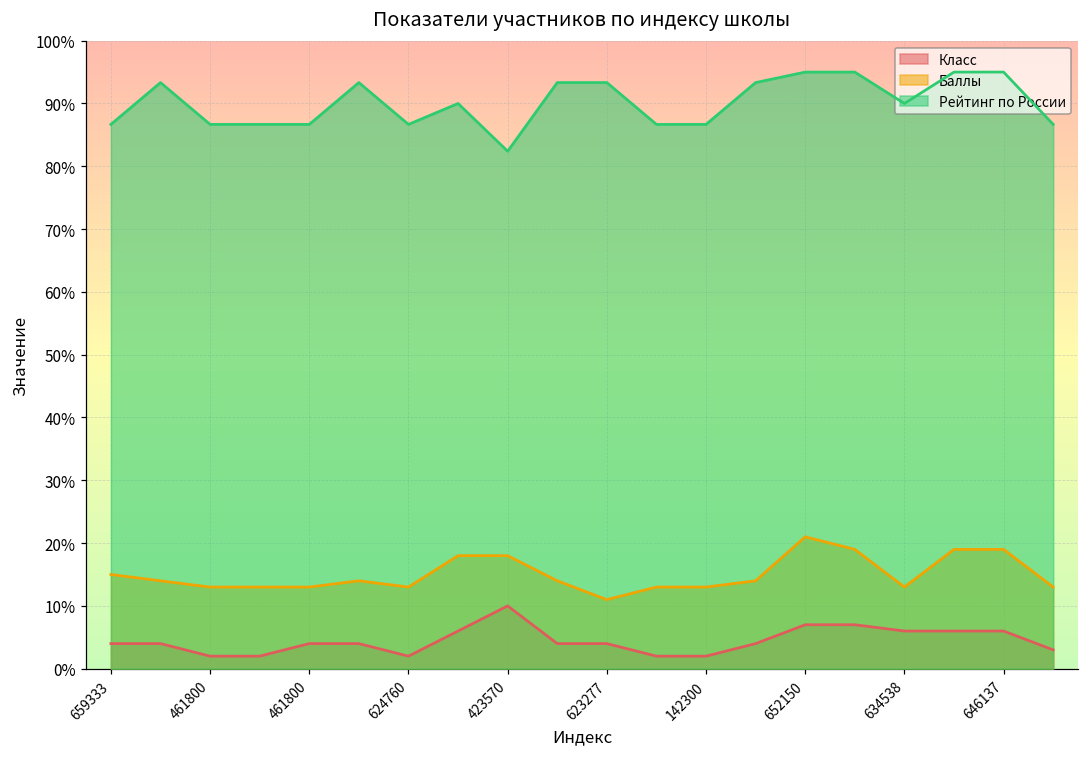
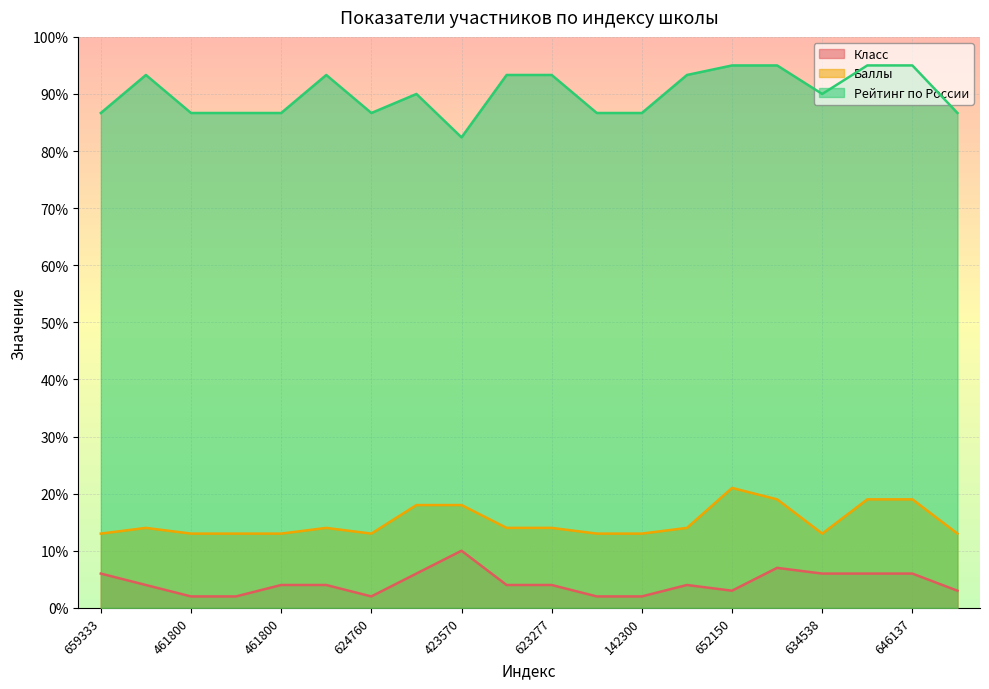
  {
    "Класс": {
-     "659333": "4%",
+     "659333": "6%",
      "624760": "2%",
      "423570": "10%",
      "623277": "4%",
      "142300": "2%",
-     "652150": "7%",
+     "652150": "3%",
      "634538": "6%",
      "646137": "6%"
    },
    "Баллы": {
-     "659333": "15%",
+     "659333": "13%",
      "624760": "13%",
      "423570": "18%",
-     "623277": "11%",
+     "623277": "14%",
      "142300": "13%",
      "652150": "21%",
      "634538": "13%",
      "646137": "19%"
    },
    "Рейтинг по России": {
      "659333": "87%",
      "624760": "87%",
      "423570": "82%",
      "623277": "93%",
      "142300": "87%",
      "652150": "95%"
    }
  }
